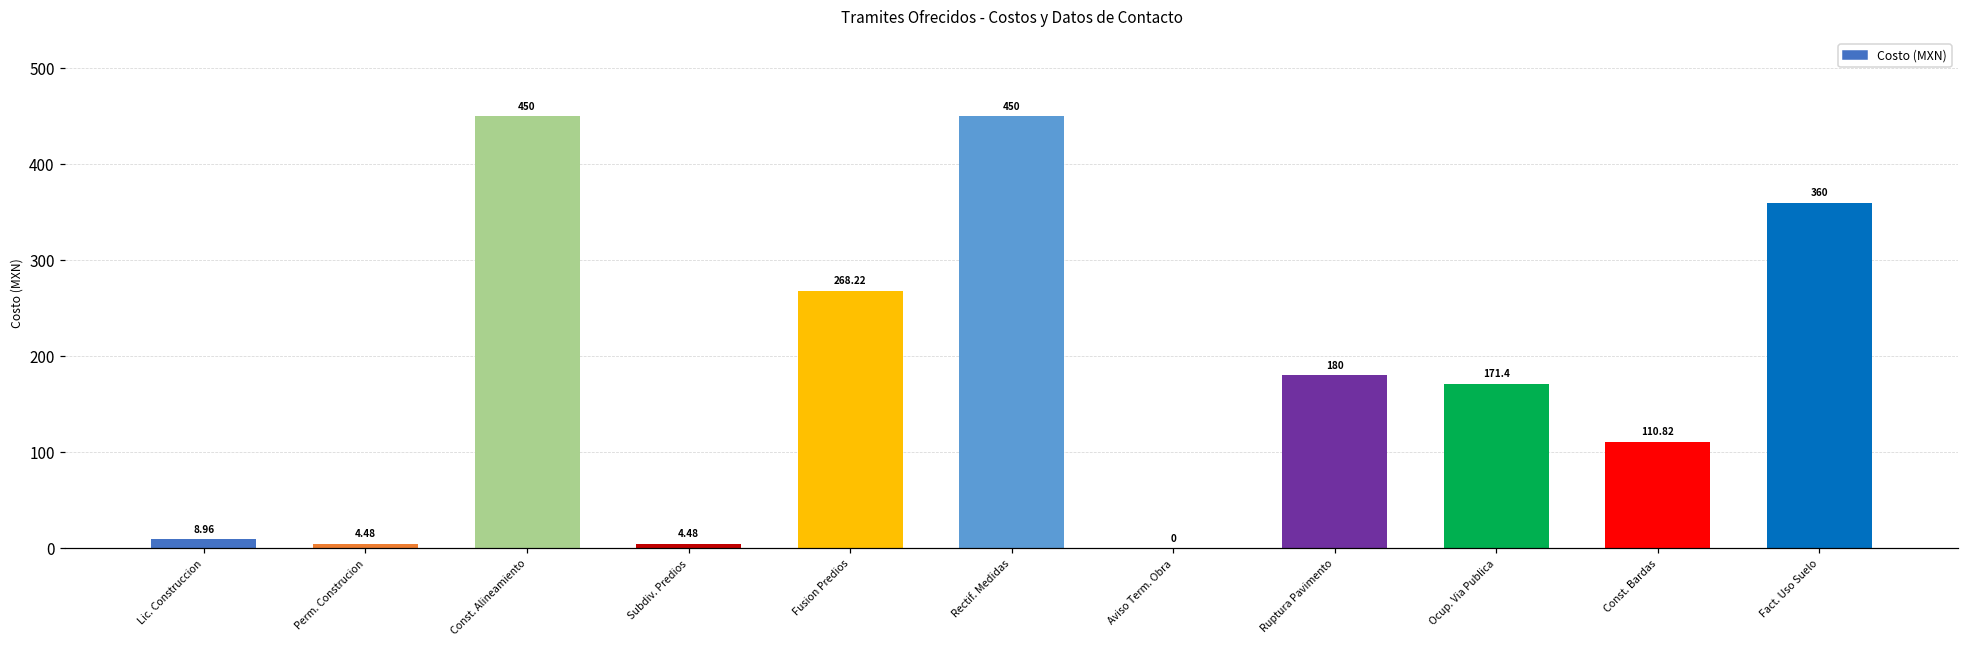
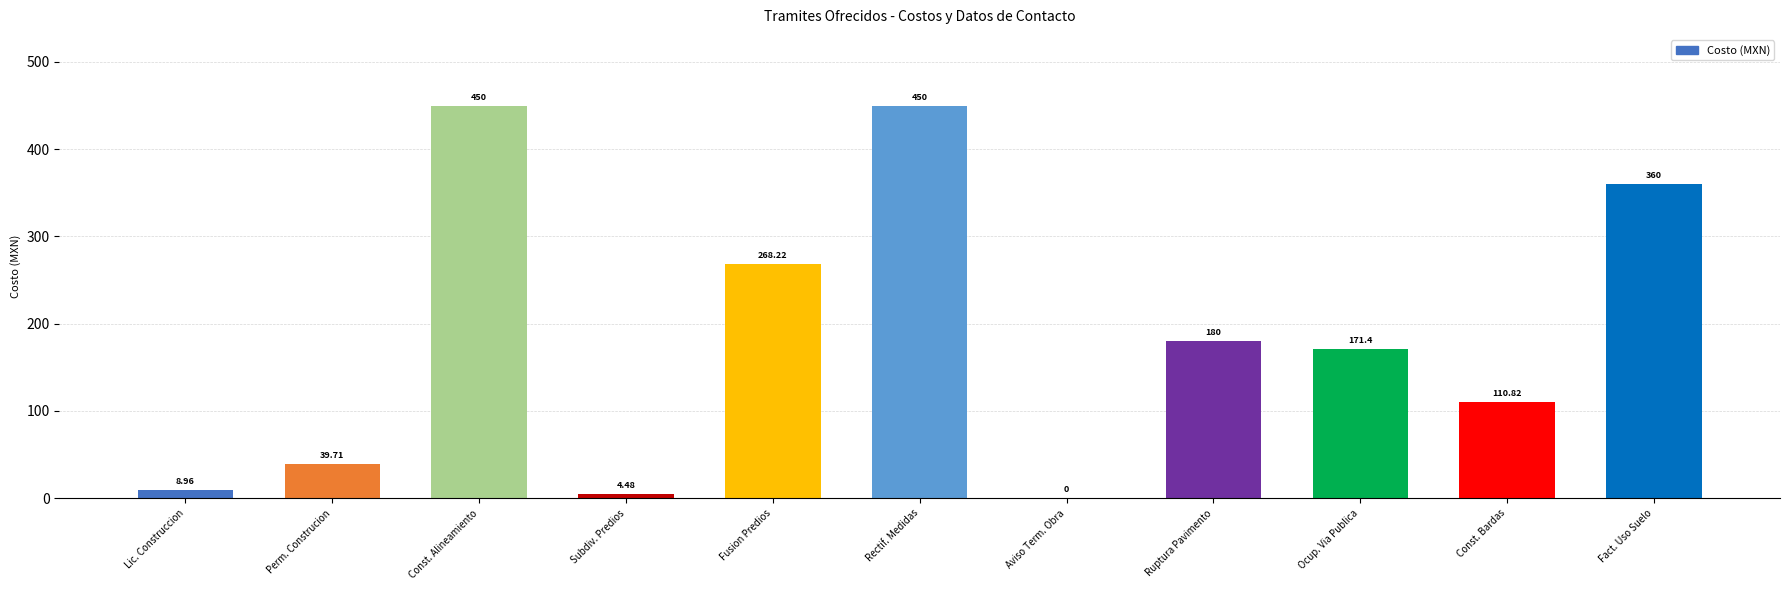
  {
    "Lic. Construccion": 8.96,
-   "Perm. Construcion": 4.48,
+   "Perm. Construcion": 39.71,
    "Const. Alineamiento": 450,
    "Subdiv. Predios": 4.48,
    "Fusion Predios": 268.22,
    "Rectif. Medidas": 450,
    "Aviso Term. Obra": 0,
    "Ruptura Pavimento": 180,
    "Ocup. Via Publica": 171.4,
    "Const. Bardas": 110.82,
    "Fact. Uso Suelo": 360
  }
